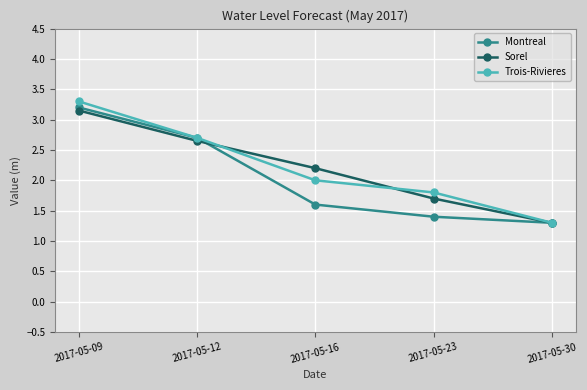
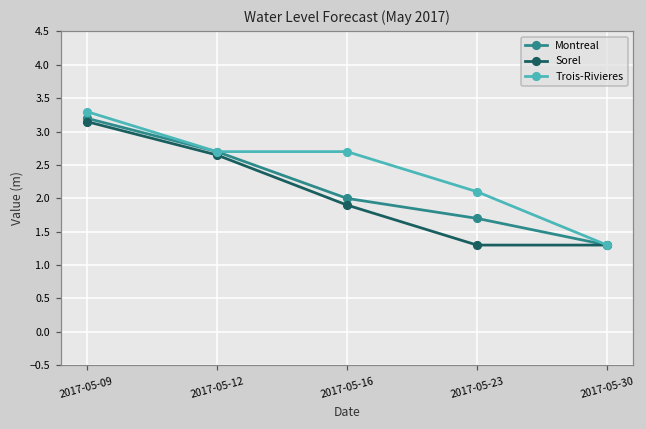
  {
    "Montreal": {
      "2017-05-09": 3.2,
-     "2017-05-16": 1.6,
-     "2017-05-23": 1.4
+     "2017-05-16": 2.0,
+     "2017-05-23": 1.7
    },
    "Sorel": {
      "2017-05-09": 3.2,
      "2017-05-12": 2.7,
-     "2017-05-16": 2.2,
-     "2017-05-23": 1.7
+     "2017-05-16": 1.9,
+     "2017-05-23": 1.3
    },
    "Trois-Rivieres": {
      "2017-05-09": 3.3,
-     "2017-05-16": 2.0,
-     "2017-05-23": 1.8
+     "2017-05-16": 2.7,
+     "2017-05-23": 2.1
    }
  }
